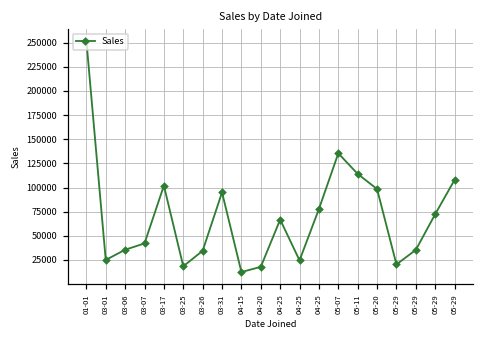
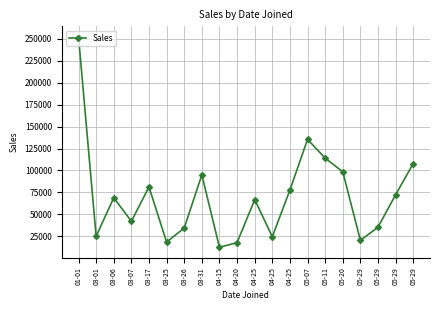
  {
    "03-01": 30000,
-   "03-06": 40000,
+   "03-06": 70000,
    "03-07": 40000,
-   "03-17": 100000,
+   "03-17": 80000,
    "03-25": 20000,
    "03-26": 30000,
    "03-31": 100000,
    "04-15": 10000,
    "04-20": 20000,
    "05-07": 140000,
    "05-11": 110000,
    "05-20": 100000
  }
